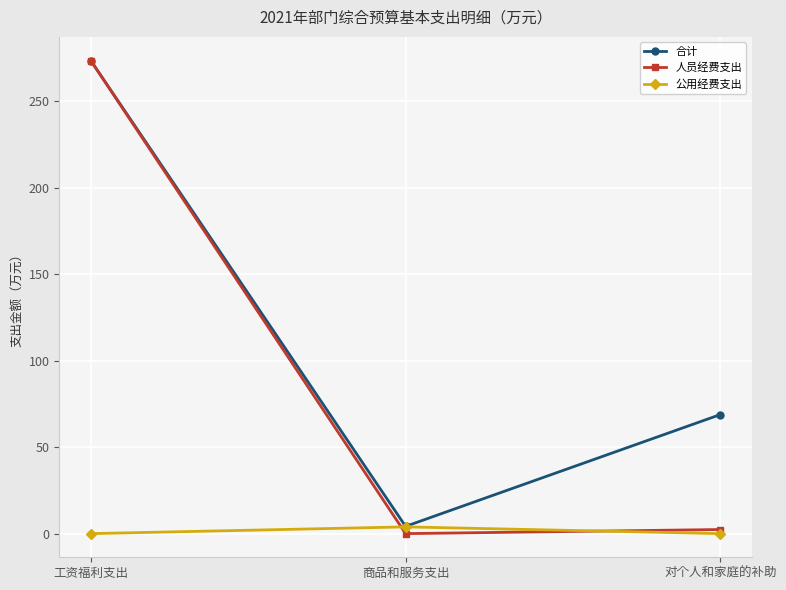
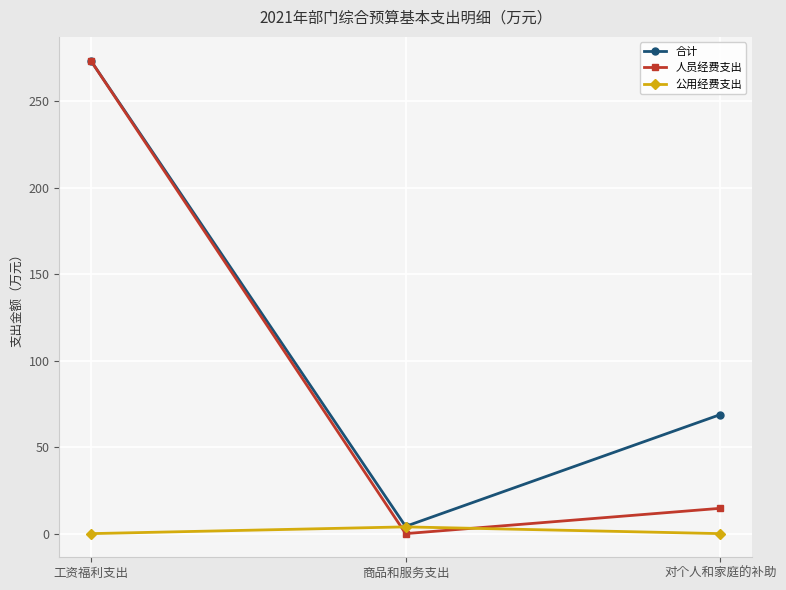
  {
    "合计": {
      "对个人和家庭的补助": 69
    },
    "人员经费支出": {
      "商品和服务支出": 0,
-     "对个人和家庭的补助": 2
+     "对个人和家庭的补助": 15
    },
    "公用经费支出": {
      "工资福利支出": 0,
      "对个人和家庭的补助": 0
    }
  }
